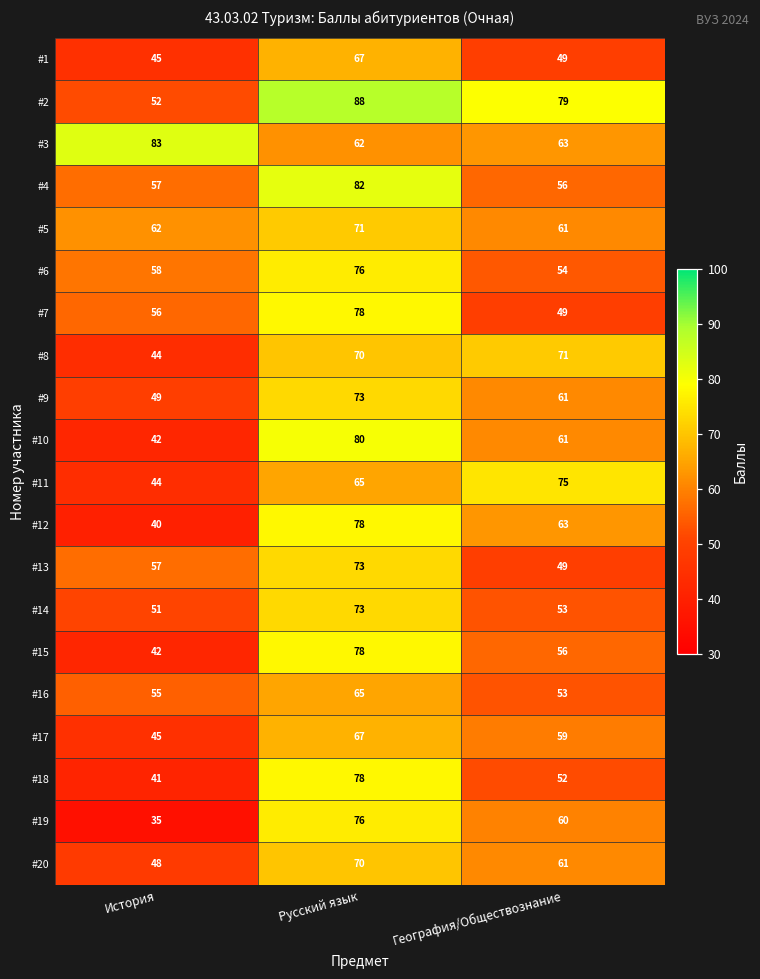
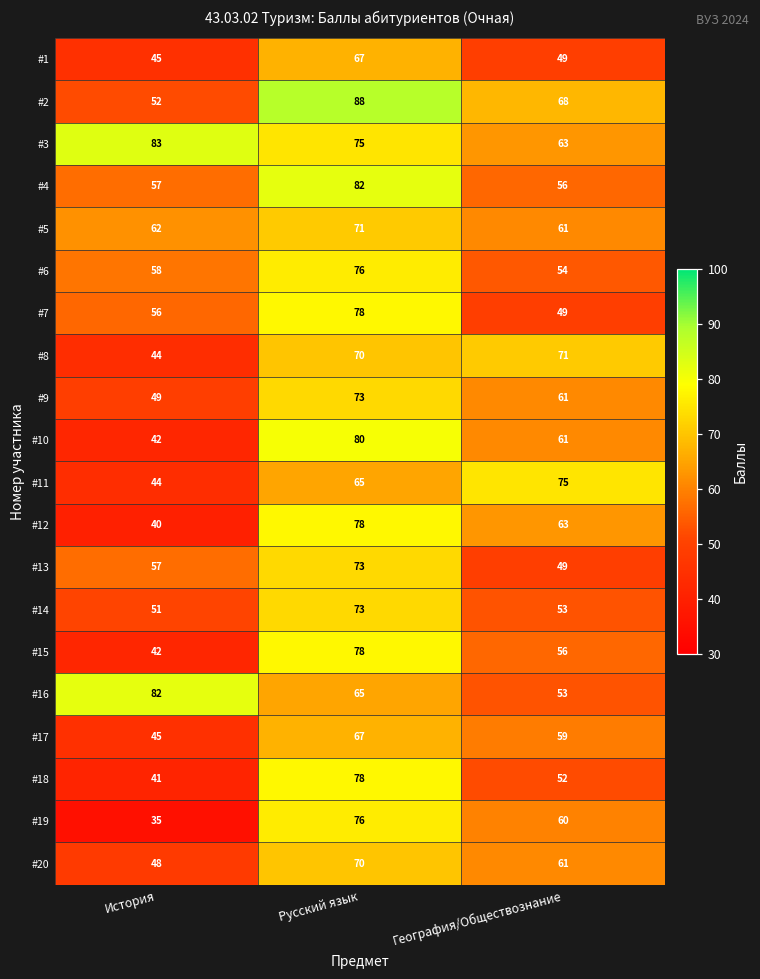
  {
    "#1": {
      "История": 45,
      "Русский язык": 67,
      "География/Обществознание": 49
    },
    "#2": {
      "История": 52,
      "Русский язык": 88,
-     "География/Обществознание": 79
+     "География/Обществознание": 68
    },
    "#3": {
      "История": 83,
-     "Русский язык": 62,
+     "Русский язык": 75,
      "География/Обществознание": 63
    },
    "#4": {
      "История": 57,
      "Русский язык": 82,
      "География/Обществознание": 56
    },
    "#5": {
      "История": 62,
      "Русский язык": 71,
      "География/Обществознание": 61
    },
    "#6": {
      "История": 58,
      "Русский язык": 76,
      "География/Обществознание": 54
    },
    "#7": {
      "История": 56,
      "Русский язык": 78,
      "География/Обществознание": 49
    },
    "#8": {
      "История": 44,
      "Русский язык": 70,
      "География/Обществознание": 71
    },
    "#9": {
      "История": 49,
      "Русский язык": 73,
      "География/Обществознание": 61
    },
    "#10": {
      "История": 42,
      "Русский язык": 80,
      "География/Обществознание": 61
    },
    "#11": {
      "История": 44,
      "Русский язык": 65,
      "География/Обществознание": 75
    },
    "#12": {
      "История": 40,
      "Русский язык": 78,
      "География/Обществознание": 63
    },
    "#13": {
      "История": 57,
      "Русский язык": 73,
      "География/Обществознание": 49
    },
    "#14": {
      "История": 51,
      "Русский язык": 73,
      "География/Обществознание": 53
    },
    "#15": {
      "История": 42,
      "Русский язык": 78,
      "География/Обществознание": 56
    },
    "#16": {
-     "История": 55,
+     "История": 82,
      "Русский язык": 65,
      "География/Обществознание": 53
    },
    "#17": {
      "История": 45,
      "Русский язык": 67,
      "География/Обществознание": 59
    },
    "#18": {
      "История": 41,
      "Русский язык": 78,
      "География/Обществознание": 52
    },
    "#19": {
      "История": 35,
      "Русский язык": 76,
      "География/Обществознание": 60
    },
    "#20": {
      "История": 48,
      "Русский язык": 70,
      "География/Обществознание": 61
    }
  }
